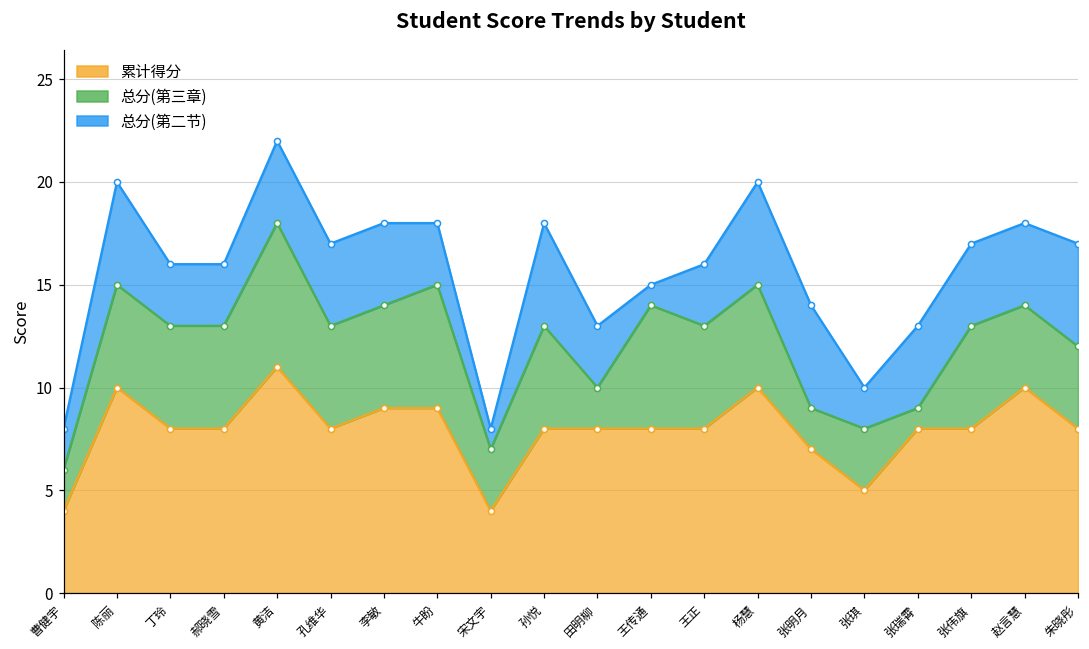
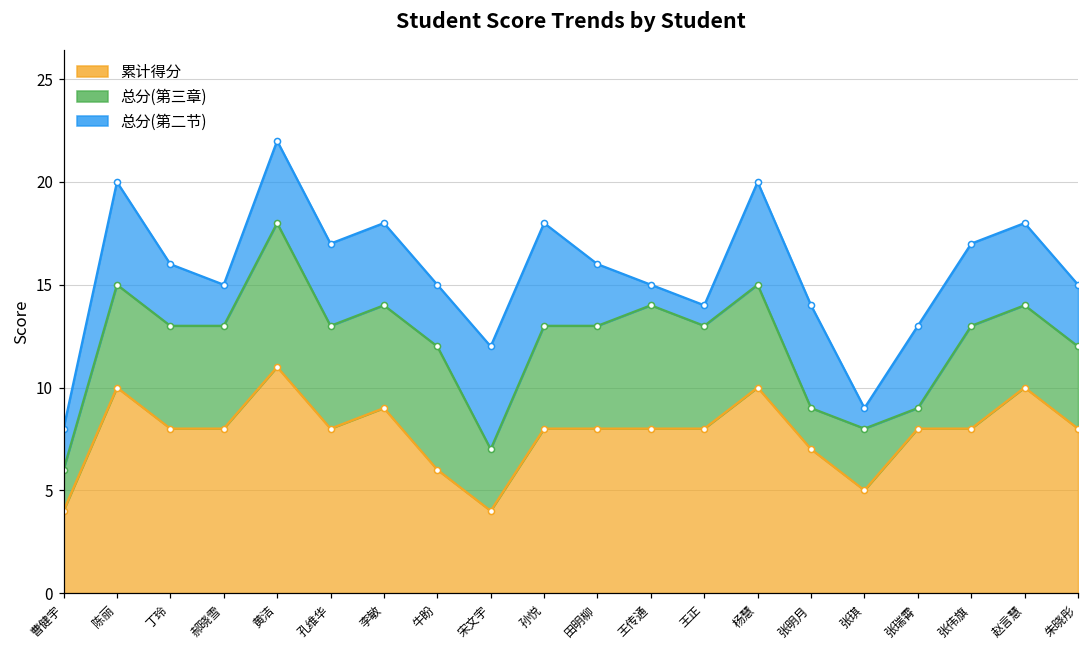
  {
    "累计得分": {
      "曹健宇": 4,
      "陈丽": 10,
      "丁玲": 8,
      "郝晓雪": 8,
      "黄洁": 11,
      "孔维华": 8,
      "李敏": 9,
-     "牛盼": 9,
+     "牛盼": 6,
      "宋文宇": 4,
      "孙悦": 8,
      "田明柳": 8,
      "王传通": 8,
      "王正": 8,
      "杨慧": 10,
      "张明月": 7,
      "张琪": 5,
      "张瑞霄": 8,
      "张伟旗": 8,
      "赵言慧": 10,
      "朱晓彤": 8
    },
    "总分(第三章)": {
      "曹健宇": 2,
      "陈丽": 5,
      "丁玲": 5,
      "郝晓雪": 5,
      "黄洁": 7,
      "孔维华": 5,
      "李敏": 5,
      "牛盼": 6,
      "宋文宇": 3,
      "孙悦": 5,
-     "田明柳": 2,
+     "田明柳": 5,
      "王传通": 6,
      "王正": 5,
      "杨慧": 5,
      "张明月": 2,
      "张琪": 3,
      "张瑞霄": 1,
      "张伟旗": 5,
      "赵言慧": 4,
      "朱晓彤": 4
    },
    "总分(第二节)": {
      "曹健宇": 2,
      "陈丽": 5,
      "丁玲": 3,
-     "郝晓雪": 3,
+     "郝晓雪": 2,
      "黄洁": 4,
      "孔维华": 4,
      "李敏": 4,
      "牛盼": 3,
-     "宋文宇": 1,
+     "宋文宇": 5,
      "孙悦": 5,
      "田明柳": 3,
      "王传通": 1,
-     "王正": 3,
+     "王正": 1,
      "杨慧": 5,
      "张明月": 5,
-     "张琪": 2,
+     "张琪": 1,
      "张瑞霄": 4,
      "张伟旗": 4,
      "赵言慧": 4,
-     "朱晓彤": 5
+     "朱晓彤": 3
    }
  }
